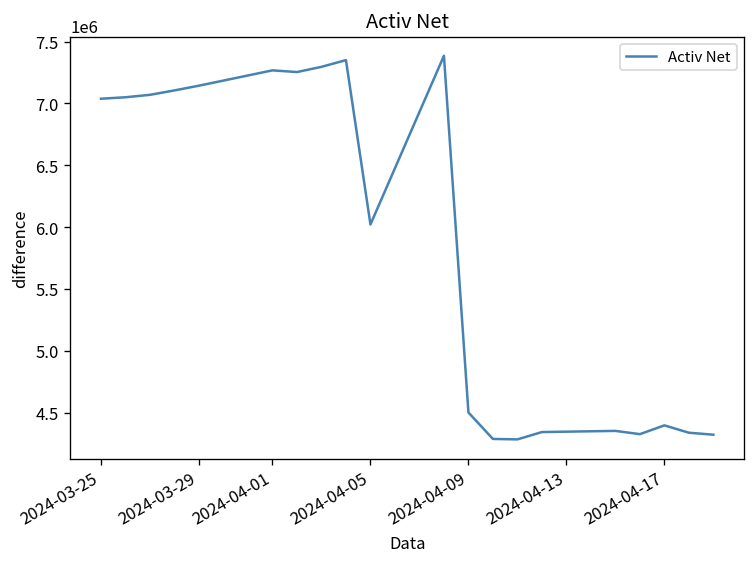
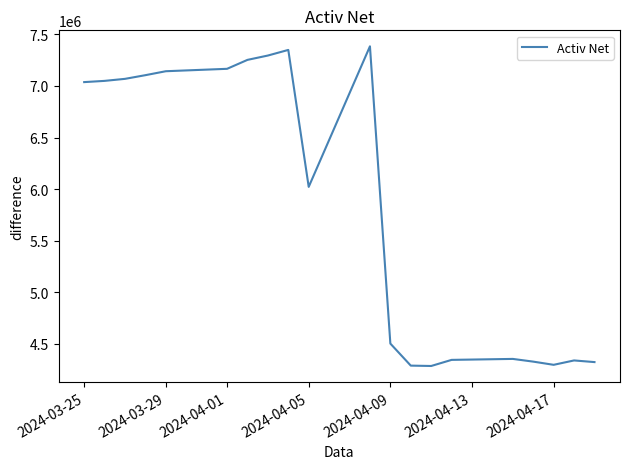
  {
    "2024-03-25": 7040000,
    "2024-03-29": 7140000,
-   "2024-04-01": 7270000,
+   "2024-04-01": 7170000,
    "2024-04-05": 6020000,
    "2024-04-09": 4500000,
-   "2024-04-17": 4400000
+   "2024-04-17": 4290000
  }
